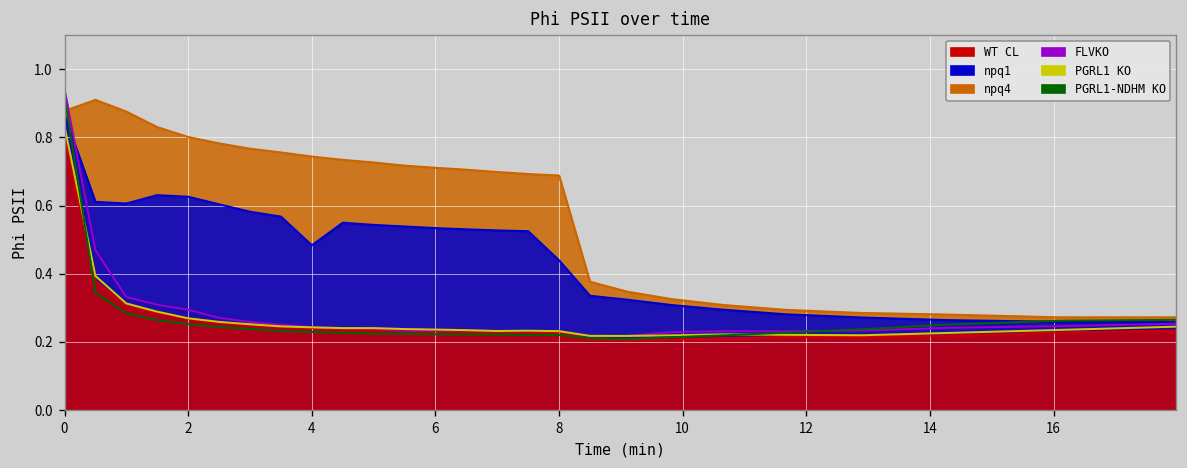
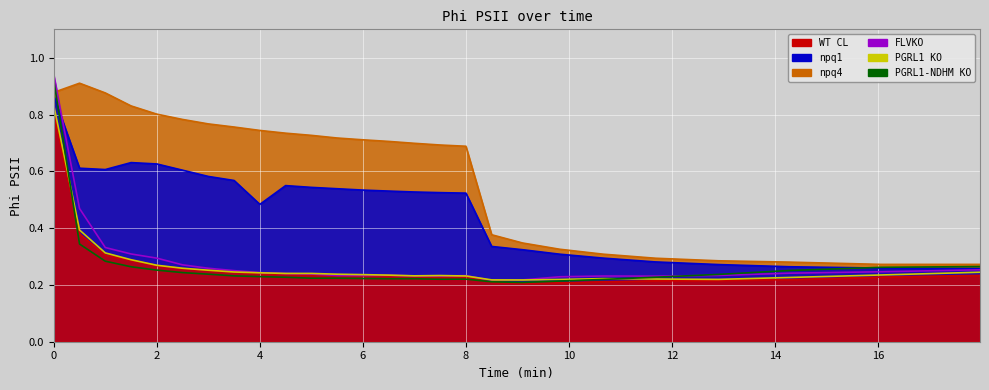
  {
    "PGRL1-NDHM KO": {
      "0": 0.92,
      "2": 0.25,
      "4": 0.23,
      "6": 0.22
    },
    "PGRL1 KO": {
      "0": 0.83
    },
    "FLVKO": {
      "0": 0.94,
      "2": 0.29
    },
    "npq4": {
      "0": 0.88,
      "2": 0.80,
      "4": 0.74,
      "6": 0.71,
      "8": 0.69
    },
    "npq1": {
      "0": 0.87,
      "2": 0.63,
      "4": 0.48,
      "6": 0.53,
-     "8": 0.44
+     "8": 0.52
    },
    "WT CL": {
      "0": 0.81
    }
  }
